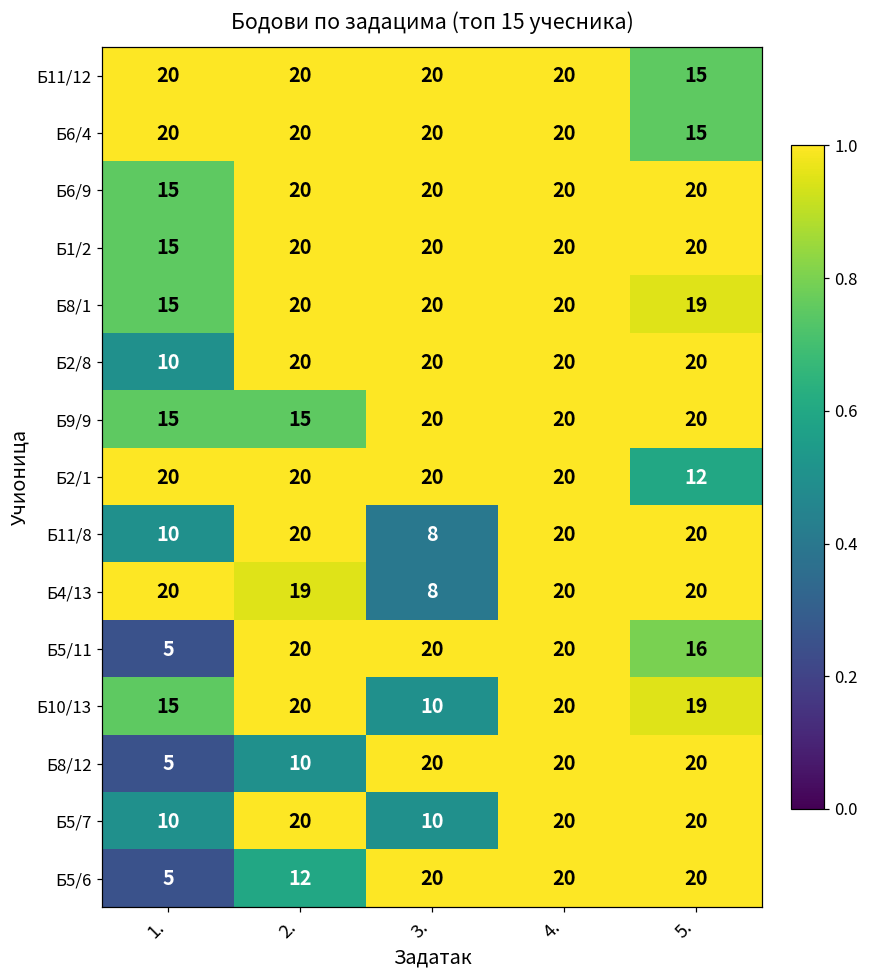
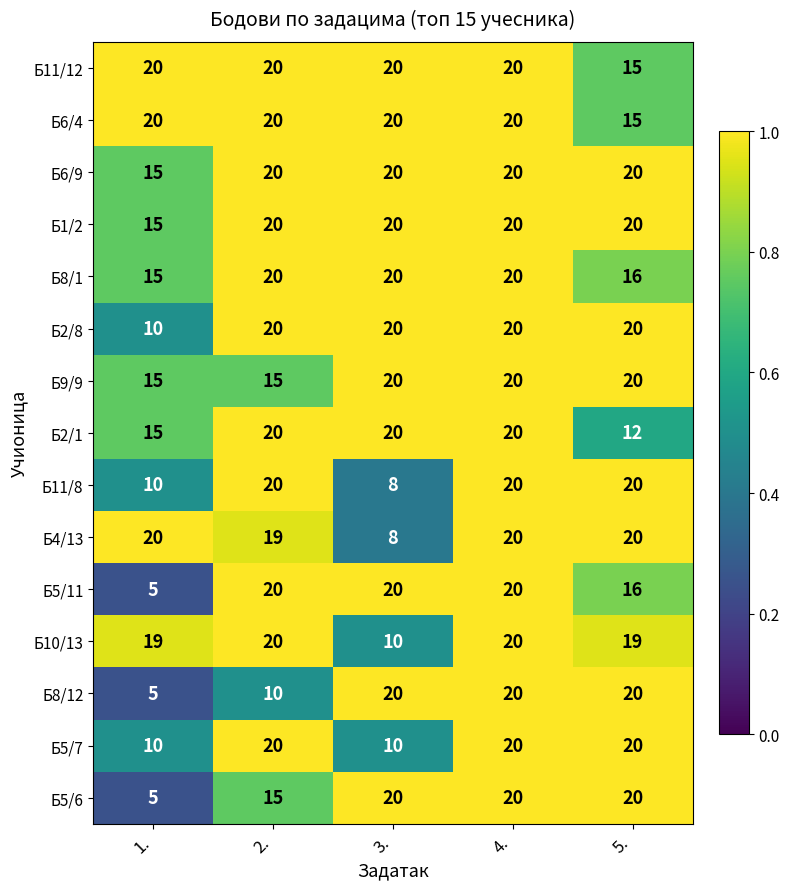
  {
    "Б11/12": {
      "1.": 20,
      "2.": 20,
      "3.": 20,
      "4.": 20,
      "5.": 15
    },
    "Б6/4": {
      "1.": 20,
      "2.": 20,
      "3.": 20,
      "4.": 20,
      "5.": 15
    },
    "Б6/9": {
      "1.": 15,
      "2.": 20,
      "3.": 20,
      "4.": 20,
      "5.": 20
    },
    "Б1/2": {
      "1.": 15,
      "2.": 20,
      "3.": 20,
      "4.": 20,
      "5.": 20
    },
    "Б8/1": {
      "1.": 15,
      "2.": 20,
      "3.": 20,
      "4.": 20,
-     "5.": 19
+     "5.": 16
    },
    "Б2/8": {
      "1.": 10,
      "2.": 20,
      "3.": 20,
      "4.": 20,
      "5.": 20
    },
    "Б9/9": {
      "1.": 15,
      "2.": 15,
      "3.": 20,
      "4.": 20,
      "5.": 20
    },
    "Б2/1": {
-     "1.": 20,
+     "1.": 15,
      "2.": 20,
      "3.": 20,
      "4.": 20,
      "5.": 12
    },
    "Б11/8": {
      "1.": 10,
      "2.": 20,
      "3.": 8,
      "4.": 20,
      "5.": 20
    },
    "Б4/13": {
      "1.": 20,
      "2.": 19,
      "3.": 8,
      "4.": 20,
      "5.": 20
    },
    "Б5/11": {
      "1.": 5,
      "2.": 20,
      "3.": 20,
      "4.": 20,
      "5.": 16
    },
    "Б10/13": {
-     "1.": 15,
+     "1.": 19,
      "2.": 20,
      "3.": 10,
      "4.": 20,
      "5.": 19
    },
    "Б8/12": {
      "1.": 5,
      "2.": 10,
      "3.": 20,
      "4.": 20,
      "5.": 20
    },
    "Б5/7": {
      "1.": 10,
      "2.": 20,
      "3.": 10,
      "4.": 20,
      "5.": 20
    },
    "Б5/6": {
      "1.": 5,
-     "2.": 12,
+     "2.": 15,
      "3.": 20,
      "4.": 20,
      "5.": 20
    }
  }
